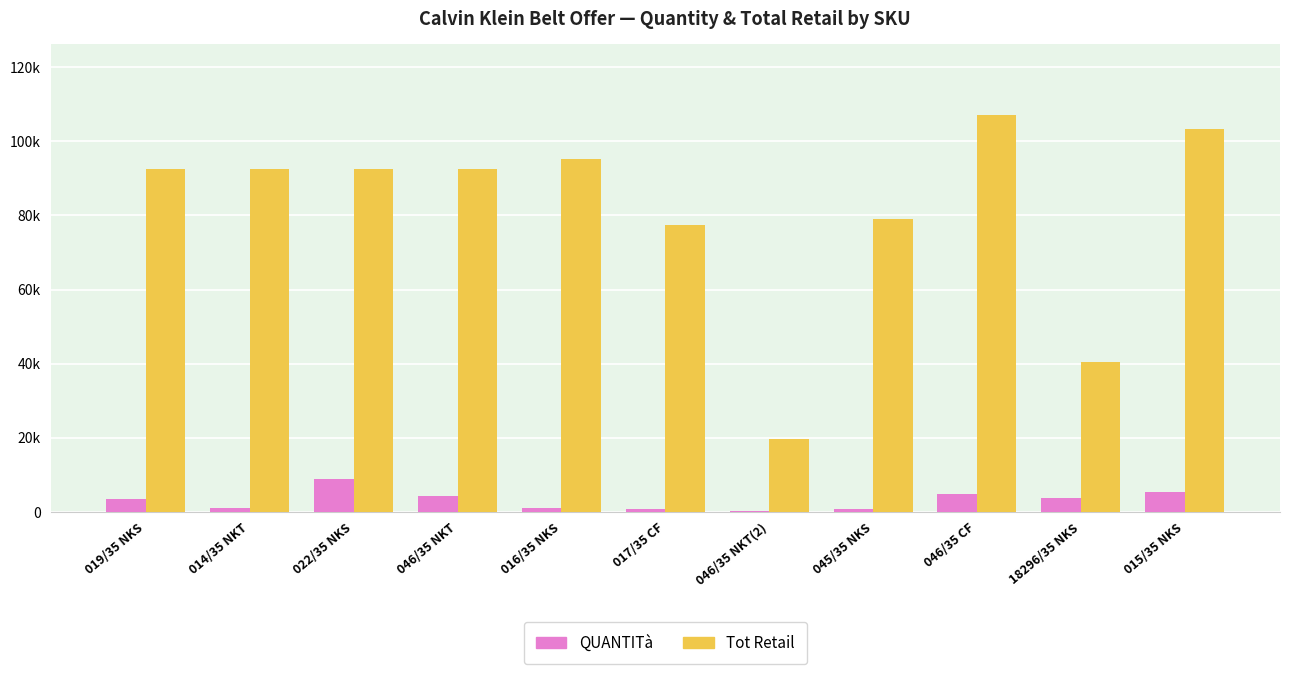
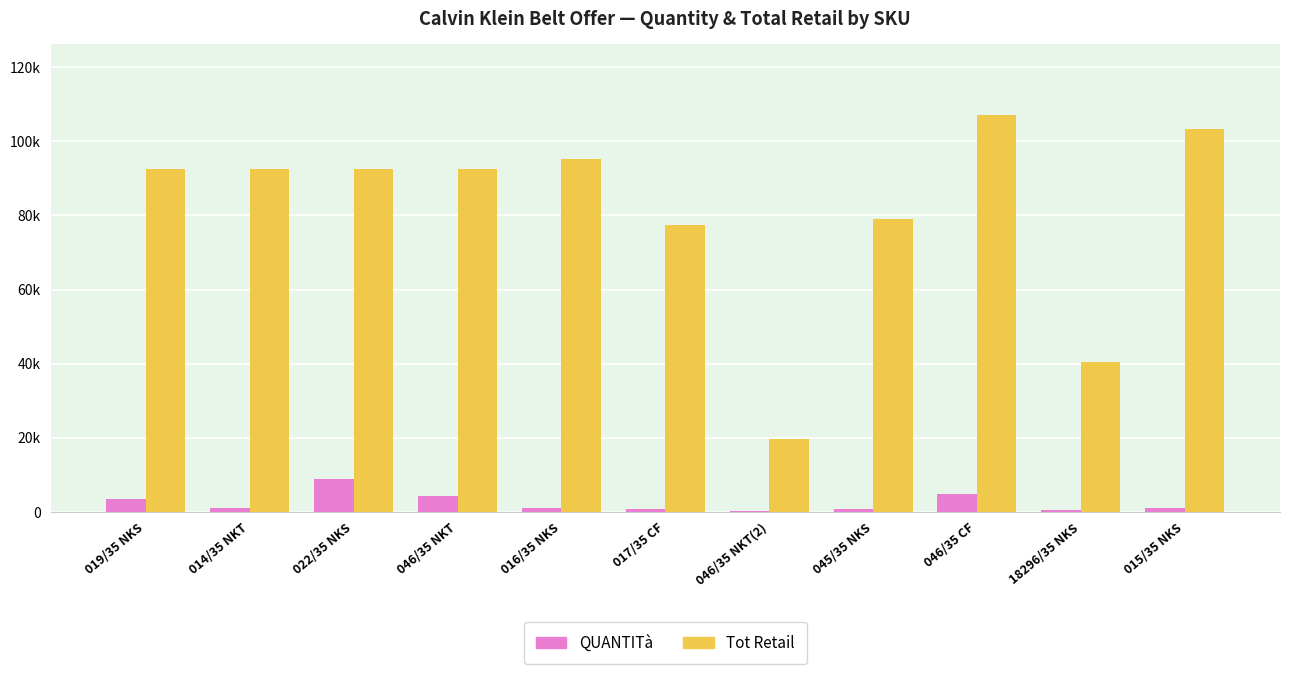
  {
    "QUANTITà": {
      "019/35 NKS": 4000,
      "014/35 NKT": 1000,
      "022/35 NKS": 9000,
      "046/35 NKT": 4000,
      "016/35 NKS": 1000,
      "017/35 CF": 1000,
      "045/35 NKS": 1000,
      "046/35 CF": 5000,
-     "18296/35 NKS": 4000,
-     "015/35 NKS": 5000
+     "18296/35 NKS": 0,
+     "015/35 NKS": 1000
    },
    "Tot Retail": {
      "019/35 NKS": 93000,
      "014/35 NKT": 93000,
      "022/35 NKS": 93000,
      "046/35 NKT": 93000,
      "016/35 NKS": 95000,
      "017/35 CF": 77000,
      "046/35 NKT(2)": 20000,
      "045/35 NKS": 79000,
      "046/35 CF": 107000,
      "18296/35 NKS": 40000,
      "015/35 NKS": 103000
    }
  }
